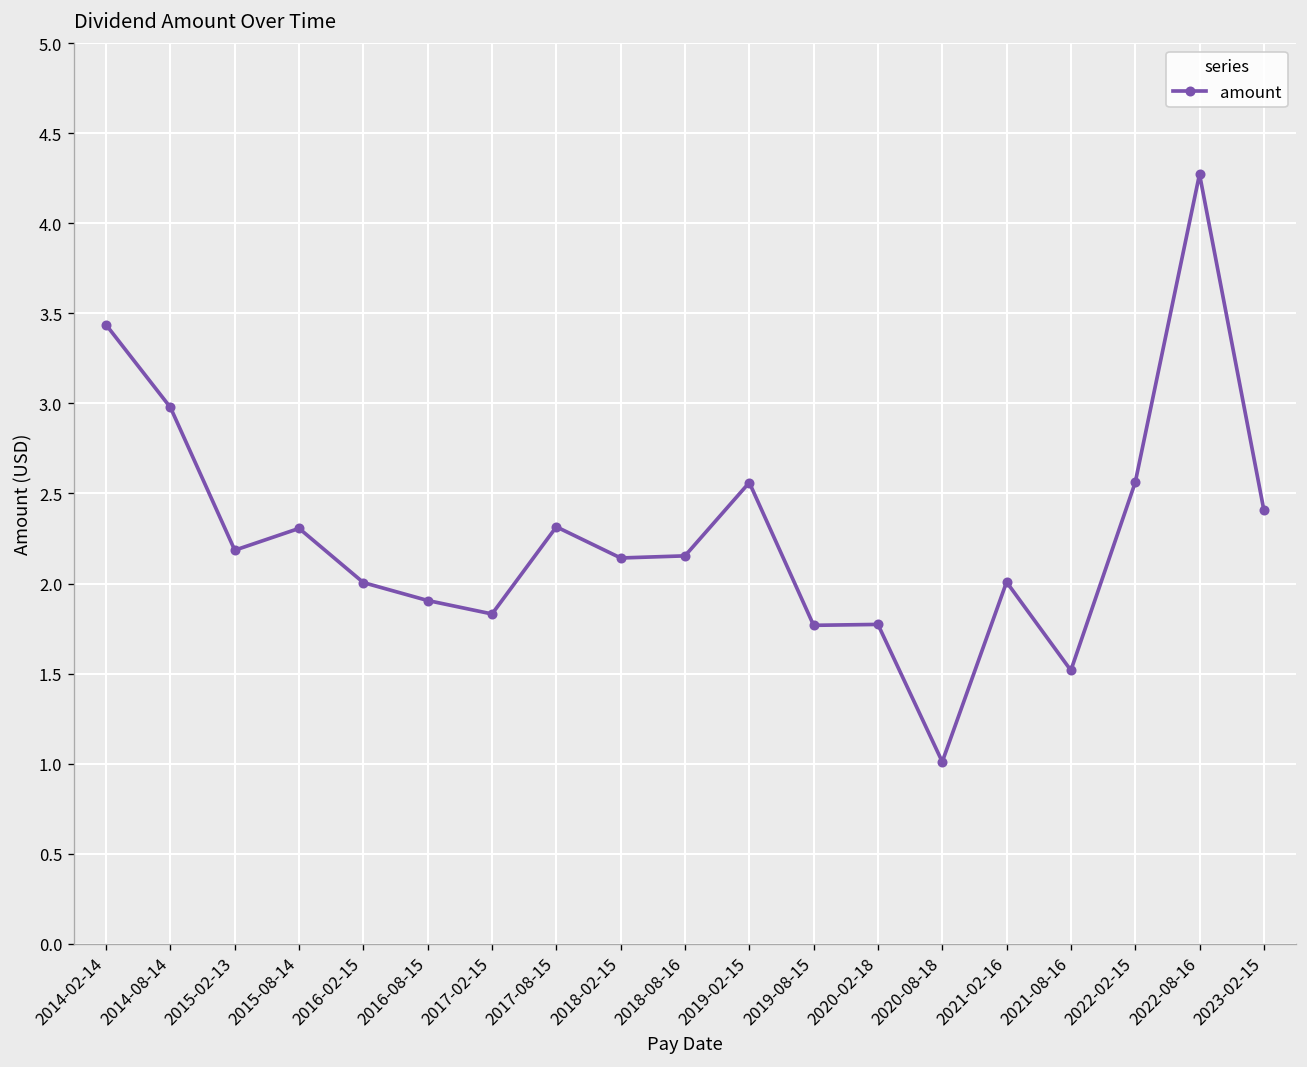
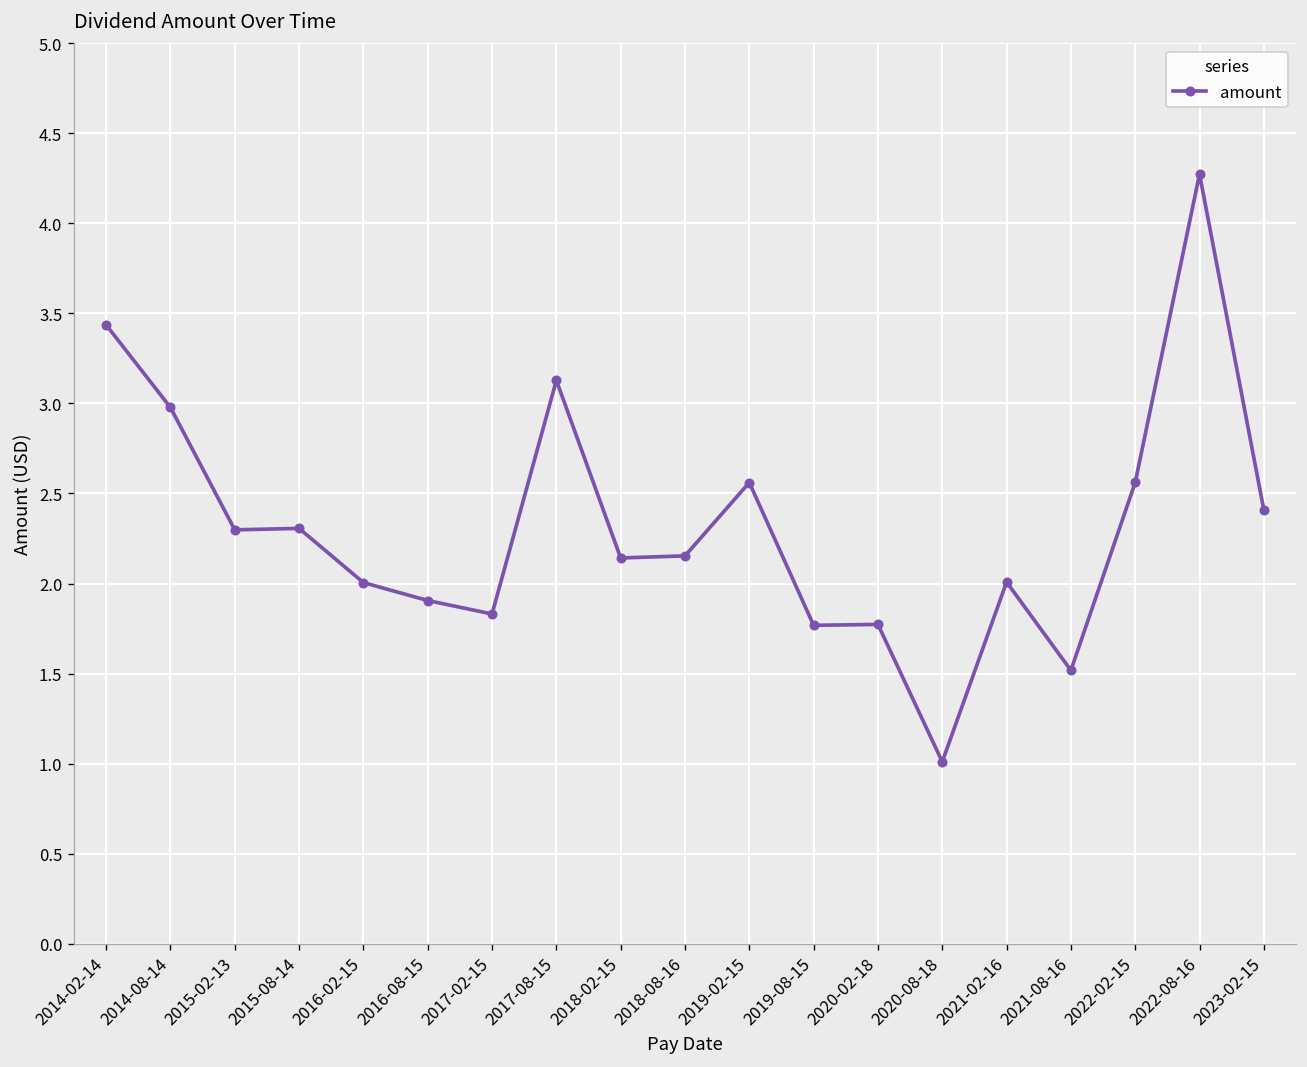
  {
    "2014-02-14": 3.44,
    "2014-08-14": 2.98,
-   "2015-02-13": 2.19,
+   "2015-02-13": 2.30,
    "2015-08-14": 2.31,
    "2016-02-15": 2.01,
    "2016-08-15": 1.91,
    "2017-02-15": 1.83,
-   "2017-08-15": 2.31,
+   "2017-08-15": 3.13,
    "2018-02-15": 2.14,
    "2018-08-16": 2.15,
    "2019-02-15": 2.56,
    "2019-08-15": 1.77,
    "2020-02-18": 1.77,
    "2020-08-18": 1.01,
    "2021-02-16": 2.01,
    "2021-08-16": 1.52,
    "2022-02-15": 2.56,
    "2022-08-16": 4.27,
    "2023-02-15": 2.41
  }
